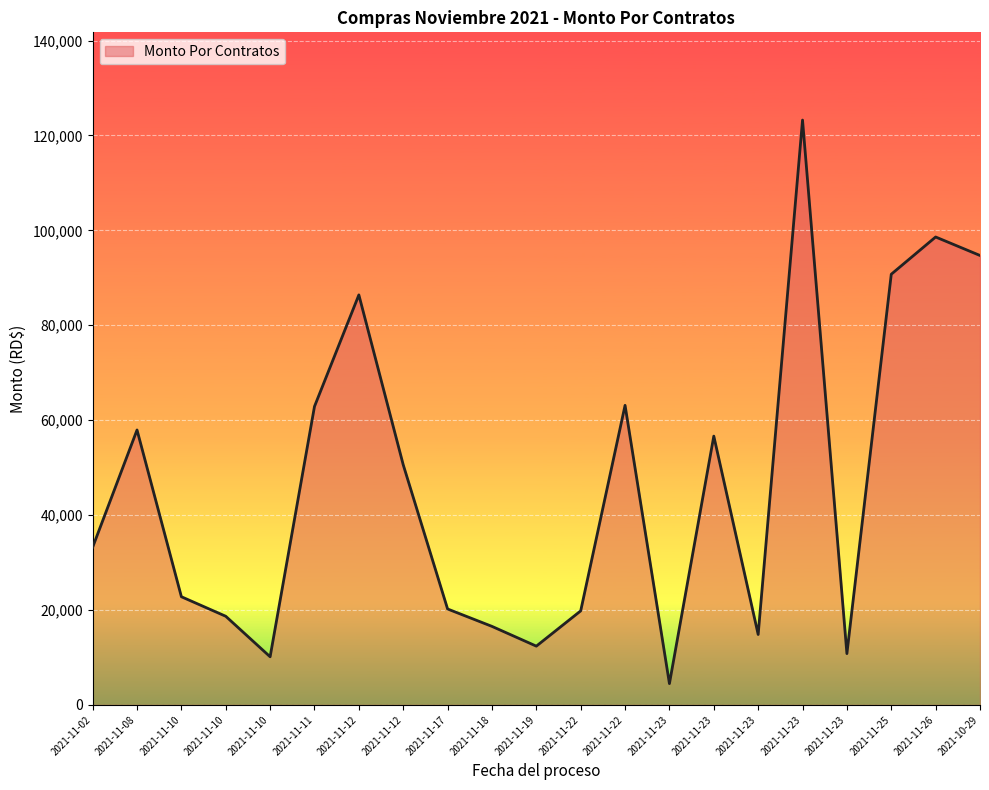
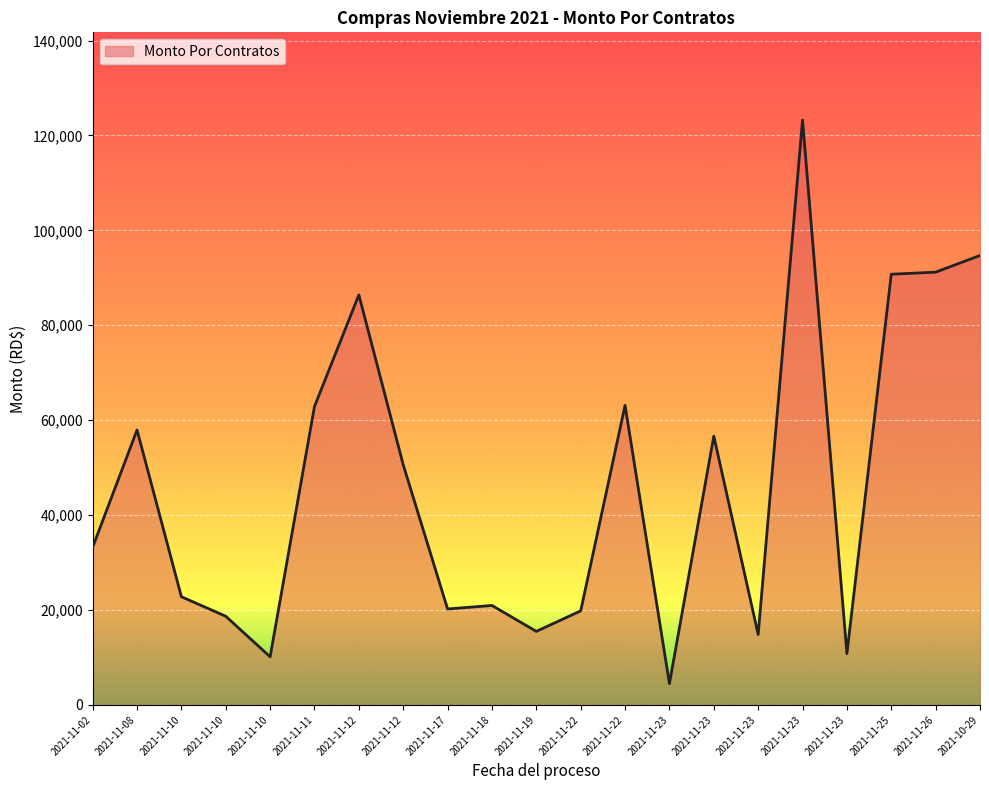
  {
    "2021-11-02": "33,000",
    "2021-11-08": "58,000",
    "2021-11-11": "63,000",
    "2021-11-17": "20,000",
-   "2021-11-18": "17,000",
-   "2021-11-19": "12,000",
+   "2021-11-18": "21,000",
+   "2021-11-19": "15,000",
    "2021-11-25": "91,000",
-   "2021-11-26": "99,000",
+   "2021-11-26": "91,000",
    "2021-10-29": "95,000"
  }
